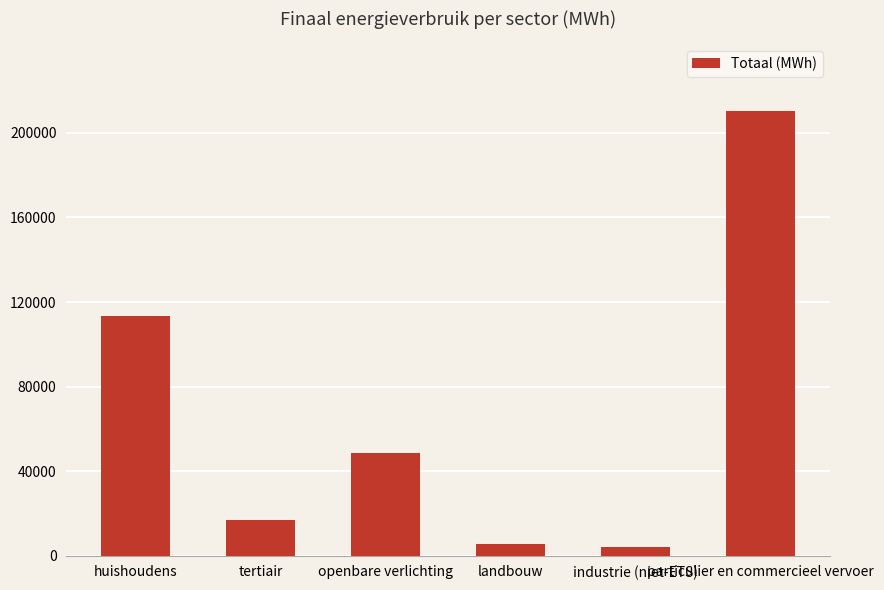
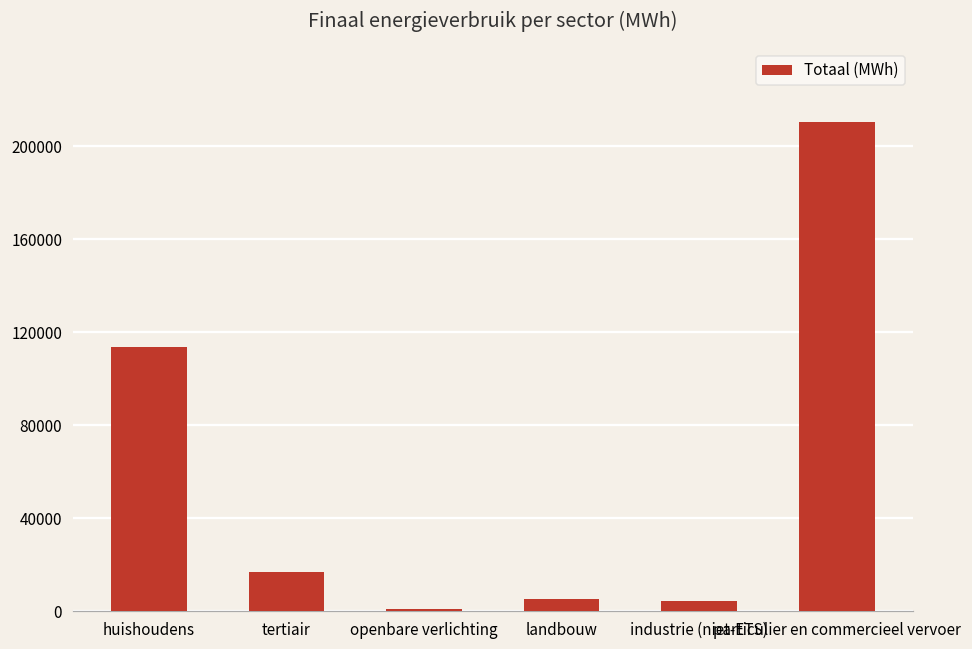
  {
    "huishoudens": 114000,
    "tertiair": 17000,
-   "openbare verlichting": 49000,
+   "openbare verlichting": 1000,
    "landbouw": 5000
  }
